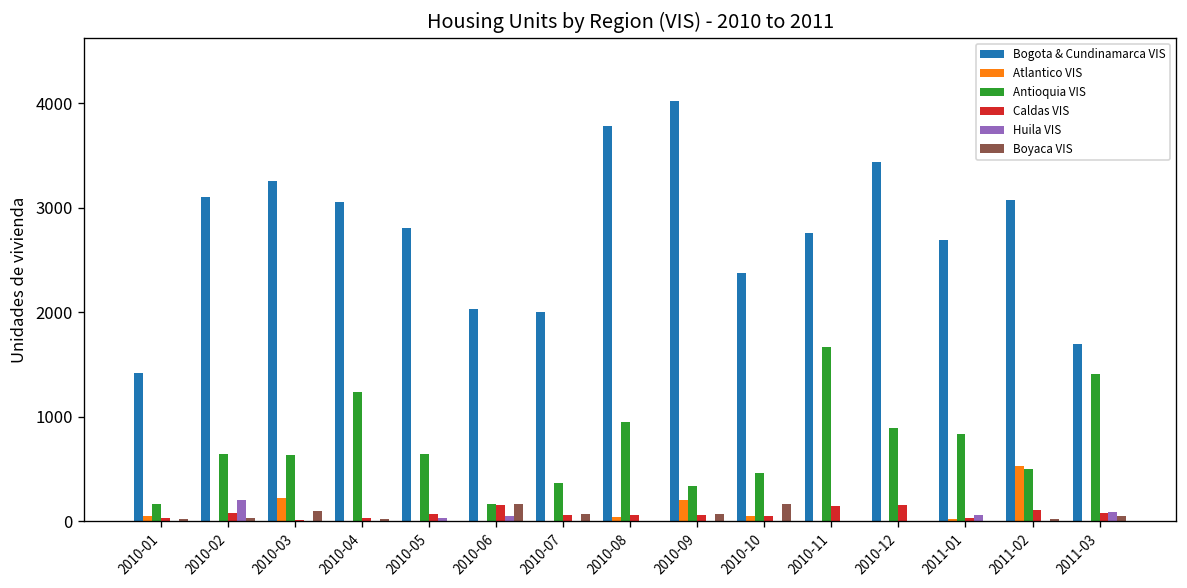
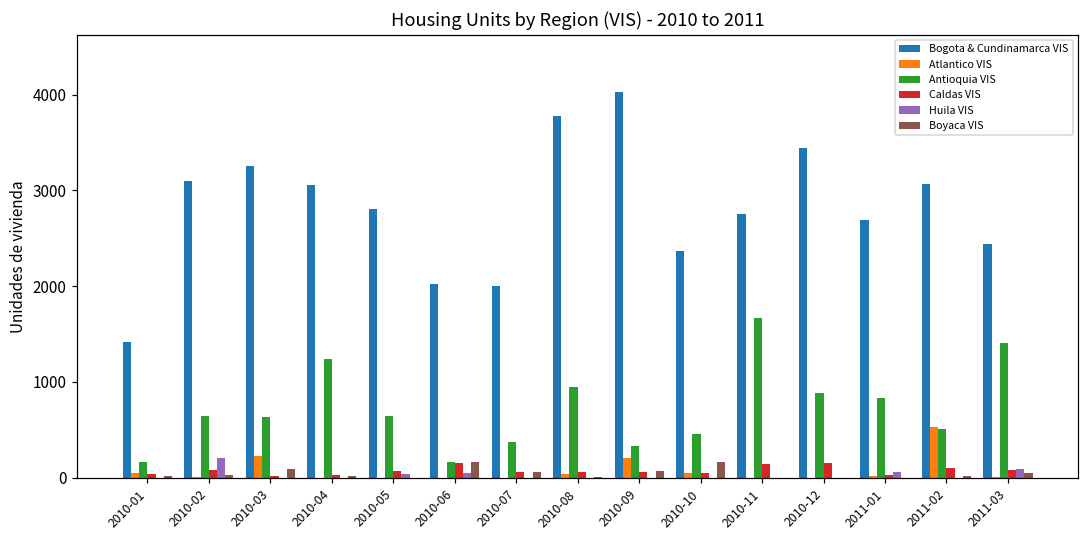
  {
    "Bogota & Cundinamarca VIS": {
      "2010-01": 1400,
      "2010-02": 3100,
      "2010-03": 3300,
      "2010-04": 3100,
      "2010-05": 2800,
      "2010-06": 2000,
      "2010-07": 2000,
      "2010-08": 3800,
      "2010-09": 4000,
      "2010-10": 2400,
      "2010-11": 2800,
      "2010-12": 3400,
      "2011-01": 2700,
      "2011-02": 3100,
-     "2011-03": 1700
+     "2011-03": 2400
    },
    "Atlantico VIS": {
      "2010-01": 100,
      "2010-03": 200,
      "2010-04": 0,
      "2010-05": 0,
      "2010-06": 0,
      "2010-07": 0,
      "2010-08": 0,
      "2010-09": 200,
      "2010-10": 0,
      "2010-11": 0,
      "2010-12": 0,
      "2011-02": 500
    },
    "Antioquia VIS": {
      "2010-01": 200,
      "2010-02": 600,
      "2010-03": 600,
      "2010-04": 1200,
      "2010-05": 600,
      "2010-06": 200,
      "2010-07": 400,
      "2010-08": 900,
      "2010-09": 300,
      "2010-10": 500,
      "2010-11": 1700,
      "2010-12": 900,
      "2011-01": 800,
      "2011-02": 500,
      "2011-03": 1400
    },
    "Caldas VIS": {
      "2010-01": 0,
      "2010-02": 100,
      "2010-04": 0,
      "2010-05": 100,
      "2010-06": 200,
      "2010-07": 100,
      "2010-08": 100,
      "2010-09": 100,
      "2010-10": 0,
      "2010-11": 100,
      "2010-12": 200,
      "2011-02": 100,
      "2011-03": 100
    },
    "Huila VIS": {
      "2010-01": 0,
      "2010-02": 200,
      "2010-03": 0,
      "2010-04": 0,
      "2010-05": 0,
      "2010-06": 0,
      "2010-07": 0,
      "2010-08": 0,
      "2010-09": 0,
      "2010-10": 0,
      "2010-11": 0,
      "2010-12": 0,
      "2011-01": 100,
      "2011-02": 0,
      "2011-03": 100
    },
    "Boyaca VIS": {
      "2010-02": 0,
      "2010-03": 100,
      "2010-05": 0,
      "2010-06": 200,
      "2010-07": 100,
      "2010-09": 100,
      "2010-10": 200,
      "2010-11": 0,
      "2010-12": 0,
      "2011-01": 0,
      "2011-03": 0
    }
  }
